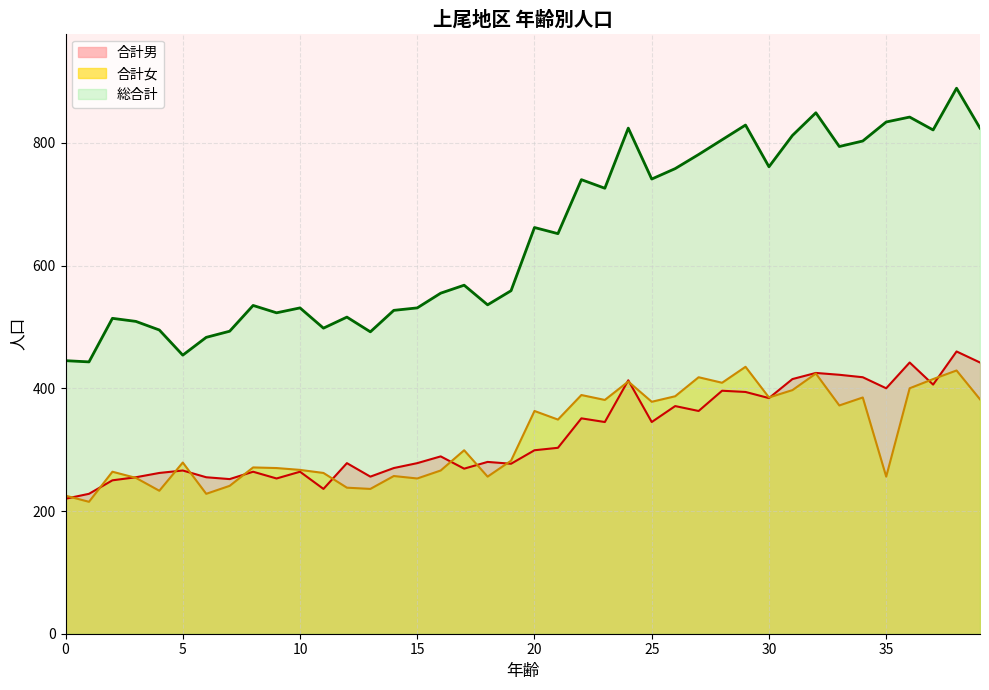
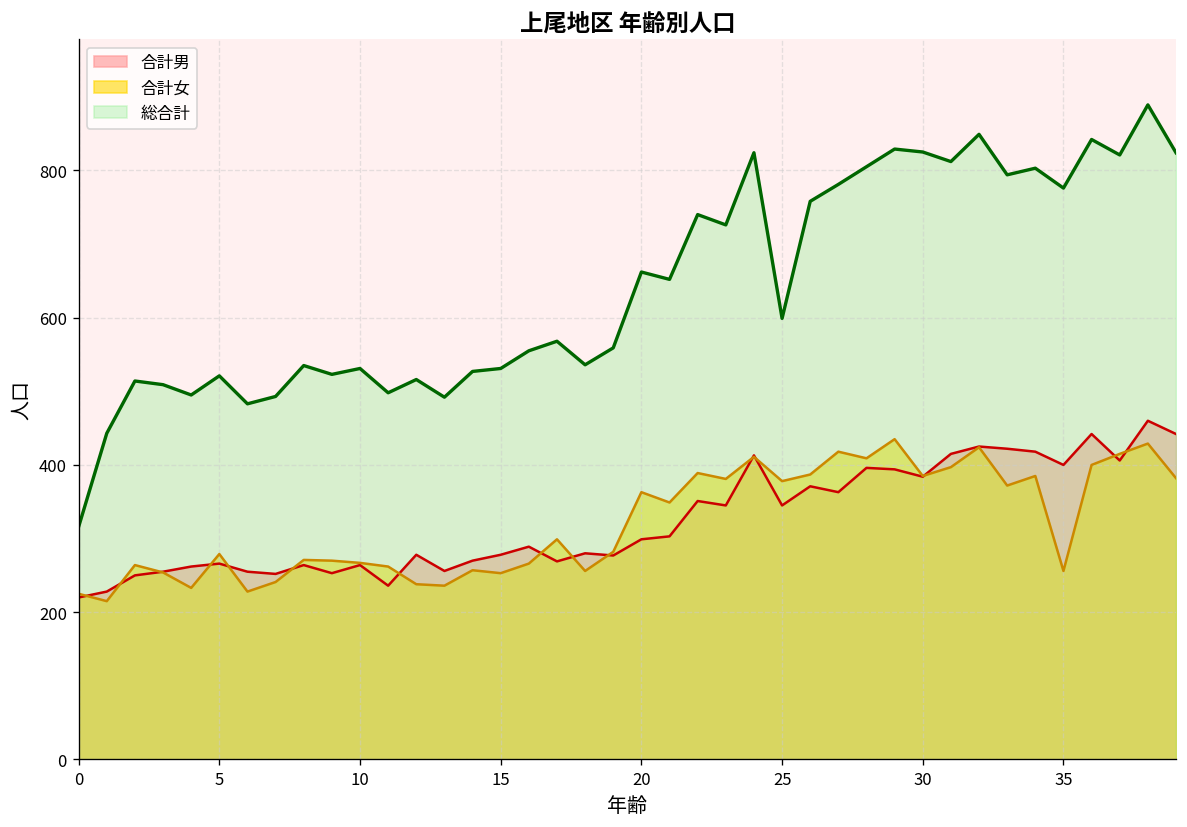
  {
    "合計男": {
      "0": 220,
      "5": 270,
      "15": 280,
      "20": 300,
      "25": 350,
      "35": 400
    },
    "合計女": {
      "0": 230,
      "5": 280,
      "15": 250,
      "20": 360,
      "25": 380,
      "35": 260
    },
    "総合計": {
-     "0": 450,
-     "5": 450,
+     "0": 320,
+     "5": 520,
      "10": 530,
      "15": 530,
      "20": 660,
-     "25": 740,
-     "30": 760,
-     "35": 830
+     "25": 600,
+     "30": 830,
+     "35": 780
    }
  }
